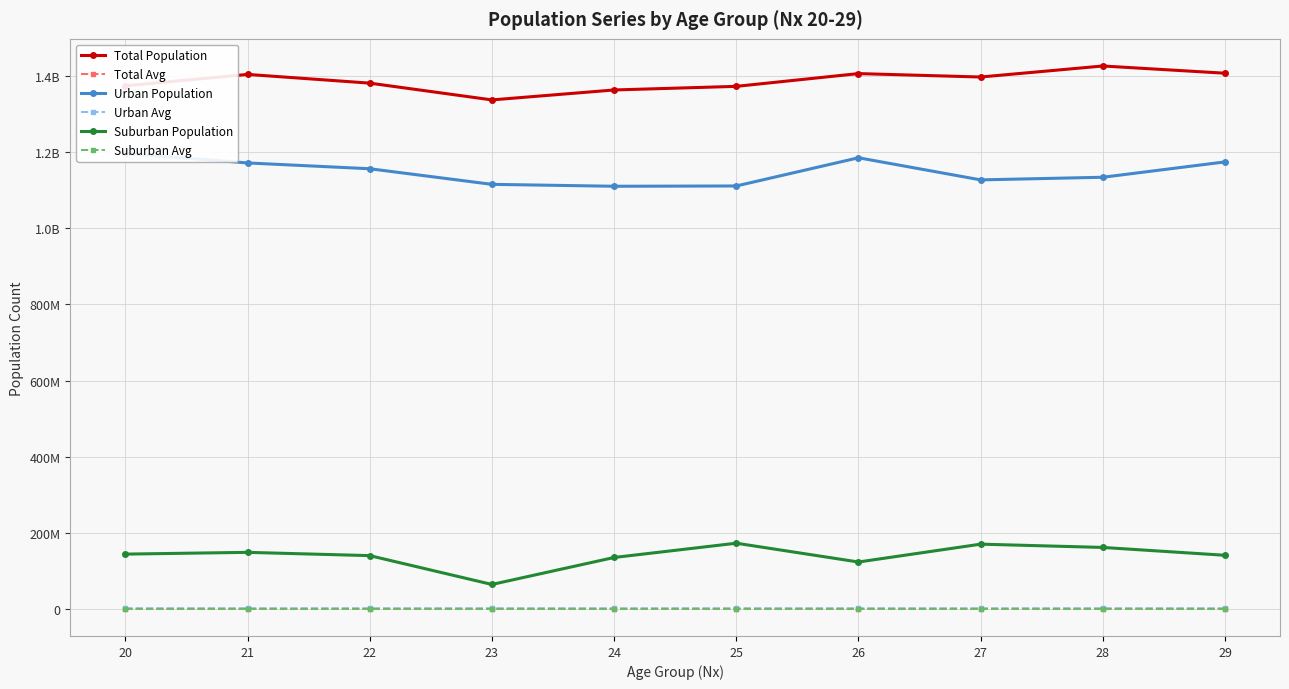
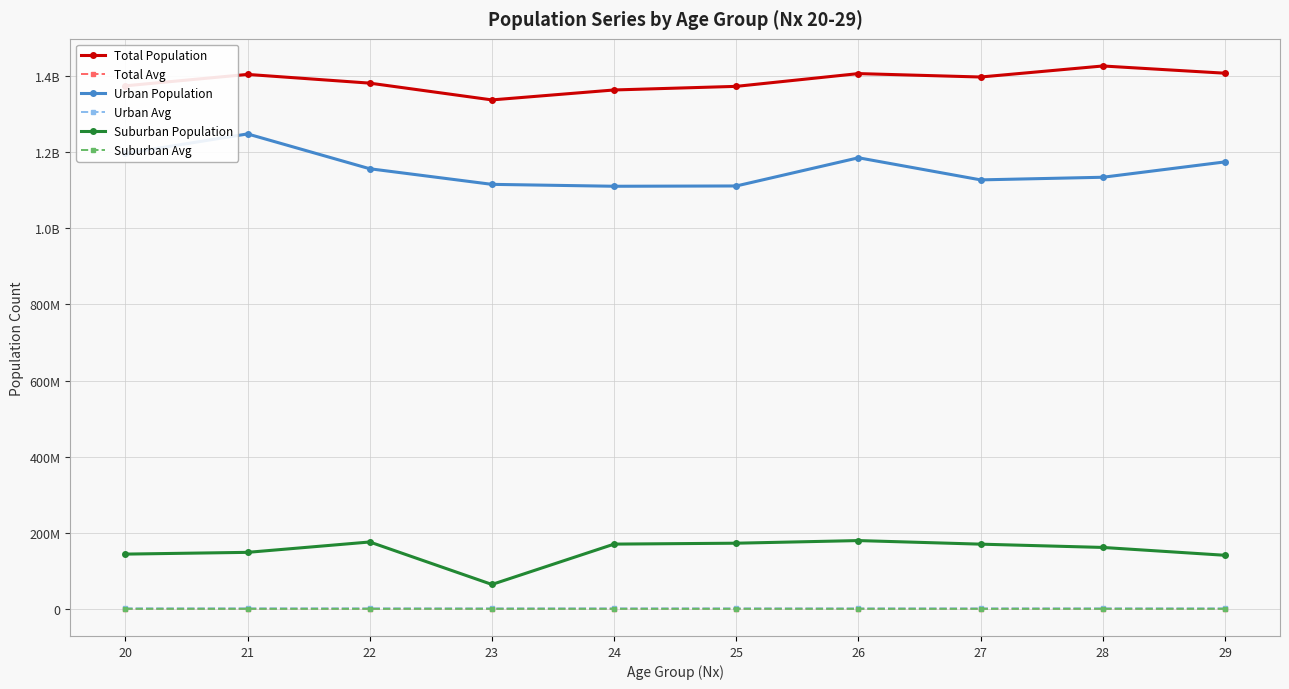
  {
    "Total Population": {
      "21": 1400000000,
      "22": 1380000000,
      "23": 1340000000,
      "24": 1360000000,
      "25": 1370000000,
      "26": 1410000000,
      "27": 1400000000,
      "28": 1430000000,
      "29": 1410000000
    },
    "Urban Population": {
-     "21": 1170000000,
+     "21": 1250000000,
      "22": 1160000000,
      "23": 1120000000,
      "24": 1110000000,
      "25": 1110000000,
      "26": 1190000000,
      "27": 1130000000,
      "28": 1130000000,
      "29": 1170000000
    },
    "Suburban Population": {
      "20": 140000000,
      "21": 150000000,
-     "22": 140000000,
+     "22": 180000000,
      "23": 60000000,
-     "24": 130000000,
+     "24": 170000000,
      "25": 170000000,
-     "26": 120000000,
+     "26": 180000000,
      "27": 170000000,
      "28": 160000000,
      "29": 140000000
    }
  }
